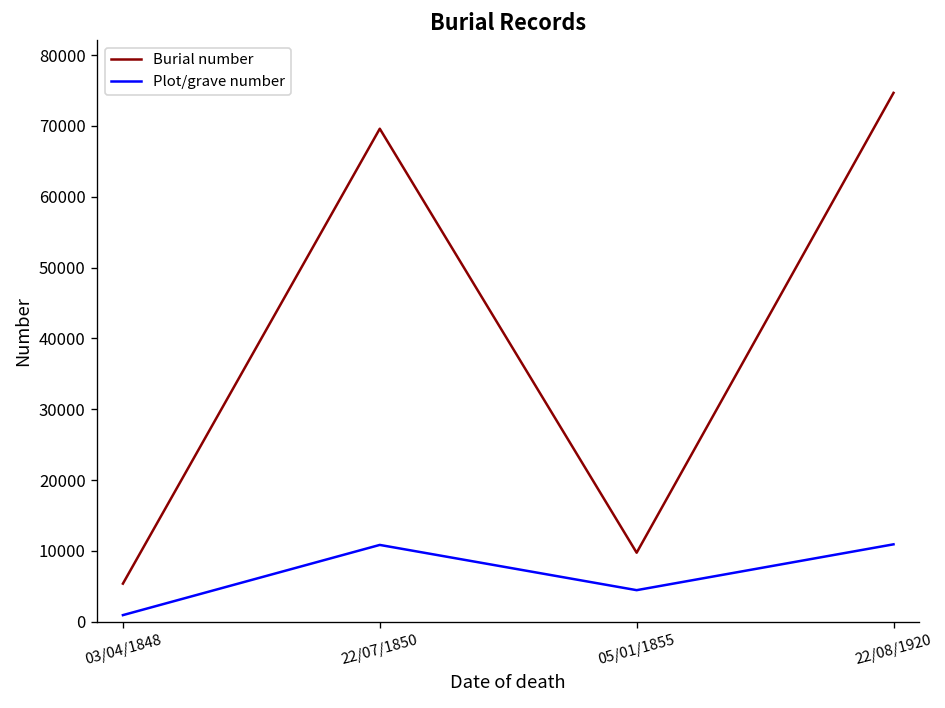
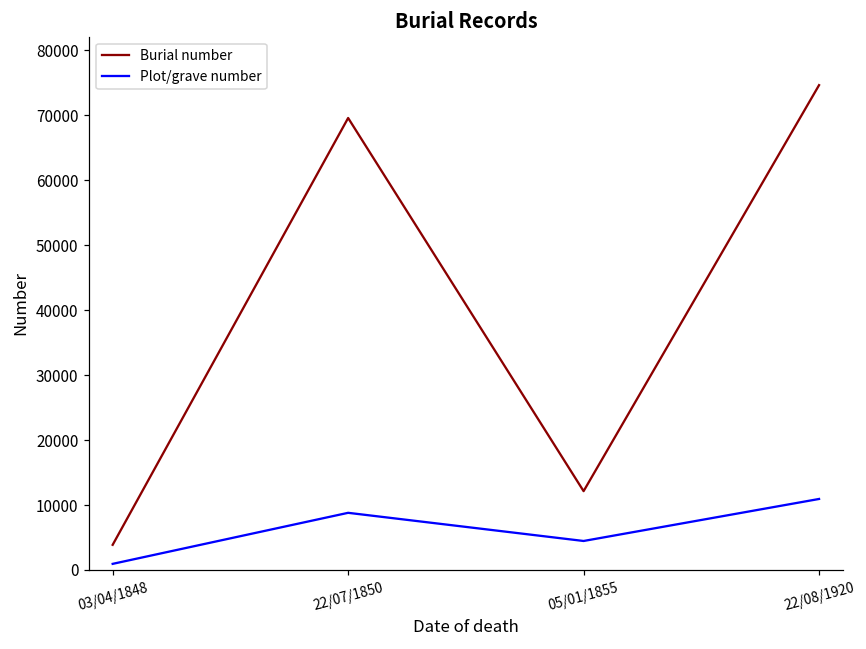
  {
    "Burial number": {
-     "03/04/1848": 5000,
+     "03/04/1848": 4000,
      "22/07/1850": 70000,
-     "05/01/1855": 10000,
+     "05/01/1855": 12000,
      "22/08/1920": 75000
    },
    "Plot/grave number": {
      "03/04/1848": 1000,
-     "22/07/1850": 11000,
+     "22/07/1850": 9000,
      "05/01/1855": 4000,
      "22/08/1920": 11000
    }
  }
